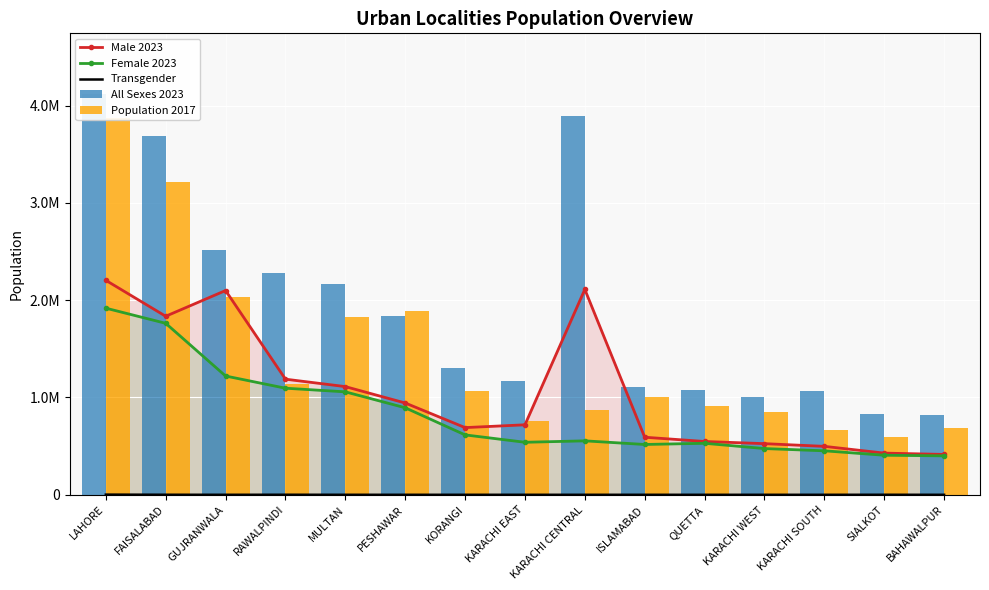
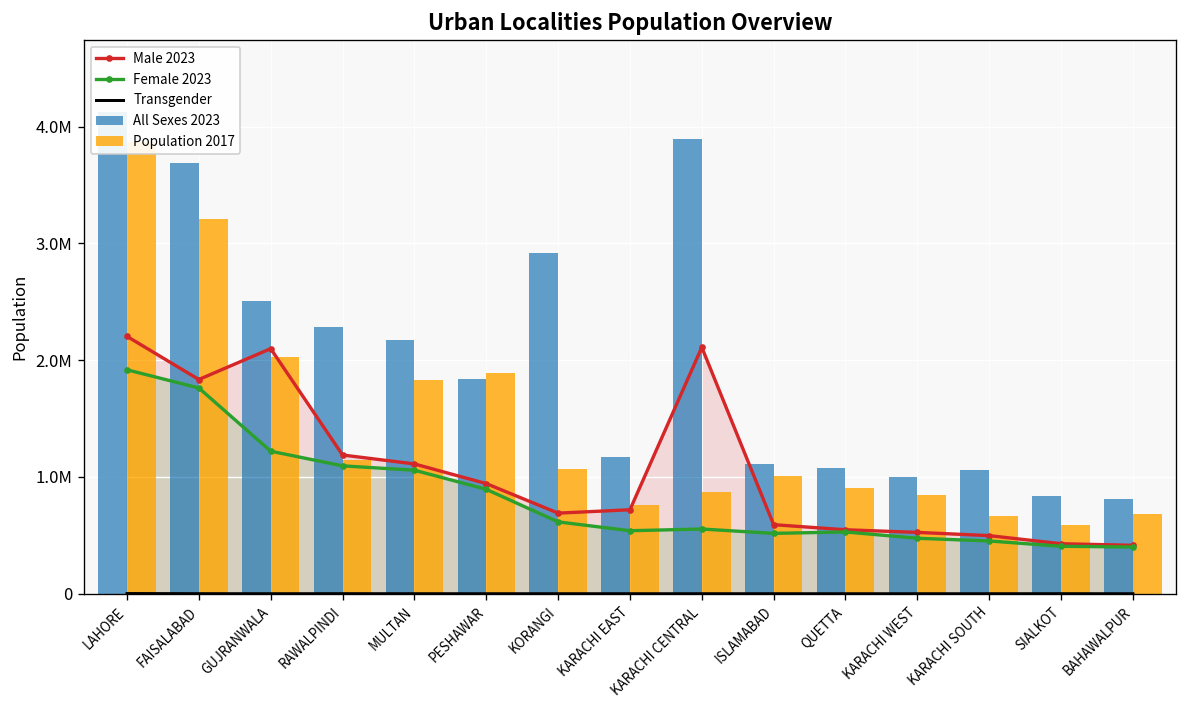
  {
    "Male 2023": {
      "LAHORE": 2200000,
      "FAISALABAD": 1800000,
      "GUJRANWALA": 2100000,
      "RAWALPINDI": 1200000,
      "MULTAN": 1100000,
      "PESHAWAR": 900000,
      "KORANGI": 700000,
      "KARACHI EAST": 700000,
      "KARACHI CENTRAL": 2100000,
      "ISLAMABAD": 600000,
      "KARACHI WEST": 500000,
      "KARACHI SOUTH": 500000
    },
    "All Sexes 2023": {
      "FAISALABAD": 3700000,
      "GUJRANWALA": 2500000,
      "RAWALPINDI": 2300000,
      "MULTAN": 2200000,
      "PESHAWAR": 1800000,
-     "KORANGI": 1300000,
+     "KORANGI": 2900000,
      "KARACHI EAST": 1200000,
      "KARACHI CENTRAL": 3900000,
      "ISLAMABAD": 1100000,
      "QUETTA": 1100000,
      "KARACHI WEST": 1000000,
      "KARACHI SOUTH": 1100000,
      "SIALKOT": 800000,
      "BAHAWALPUR": 800000
    },
    "Female 2023": {
      "LAHORE": 1900000,
      "FAISALABAD": 1800000,
      "GUJRANWALA": 1200000,
      "RAWALPINDI": 1100000,
      "MULTAN": 1100000,
      "PESHAWAR": 900000,
      "KORANGI": 600000,
      "KARACHI EAST": 500000,
      "KARACHI CENTRAL": 600000,
      "ISLAMABAD": 500000,
      "KARACHI WEST": 500000,
      "KARACHI SOUTH": 500000
    },
    "Population 2017": {
      "FAISALABAD": 3200000,
      "GUJRANWALA": 2000000,
      "RAWALPINDI": 1100000,
      "MULTAN": 1800000,
      "PESHAWAR": 1900000,
      "KORANGI": 1100000,
      "KARACHI EAST": 800000,
      "KARACHI CENTRAL": 900000,
      "ISLAMABAD": 1000000,
      "QUETTA": 900000,
      "KARACHI WEST": 800000,
      "KARACHI SOUTH": 700000,
      "SIALKOT": 600000,
      "BAHAWALPUR": 700000
    },
    "Transgender": {
      "LAHORE": 0,
      "FAISALABAD": 0,
      "GUJRANWALA": 0,
      "RAWALPINDI": 0,
      "MULTAN": 0,
      "PESHAWAR": 0,
      "KORANGI": 0,
      "KARACHI EAST": 0,
      "KARACHI CENTRAL": 0,
      "ISLAMABAD": 0,
      "QUETTA": 0,
      "KARACHI WEST": 0,
      "KARACHI SOUTH": 0,
      "SIALKOT": 0,
      "BAHAWALPUR": 0
    }
  }
